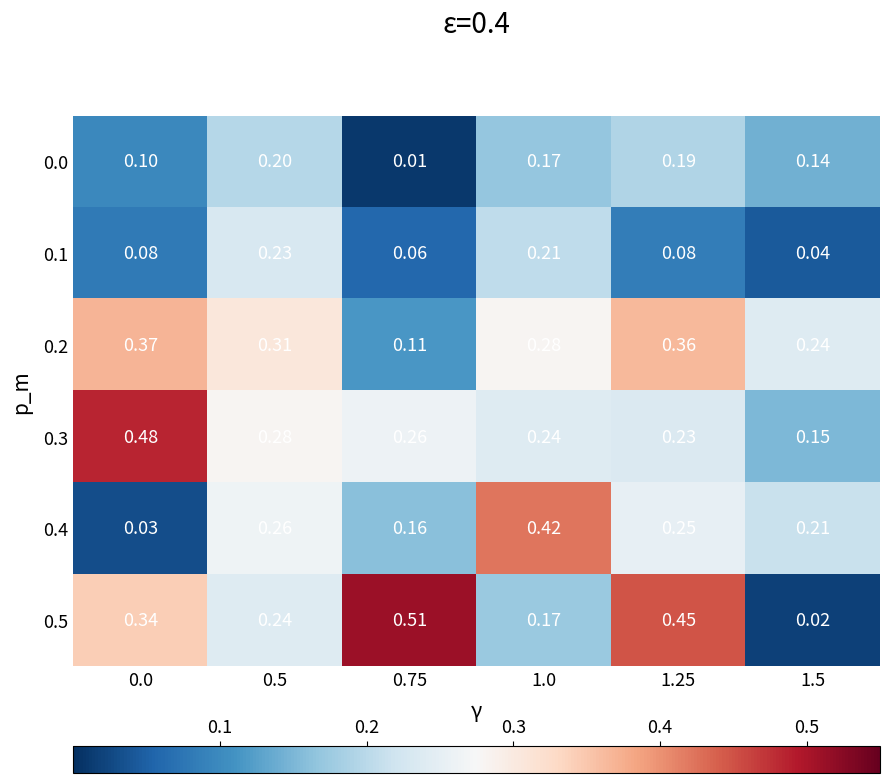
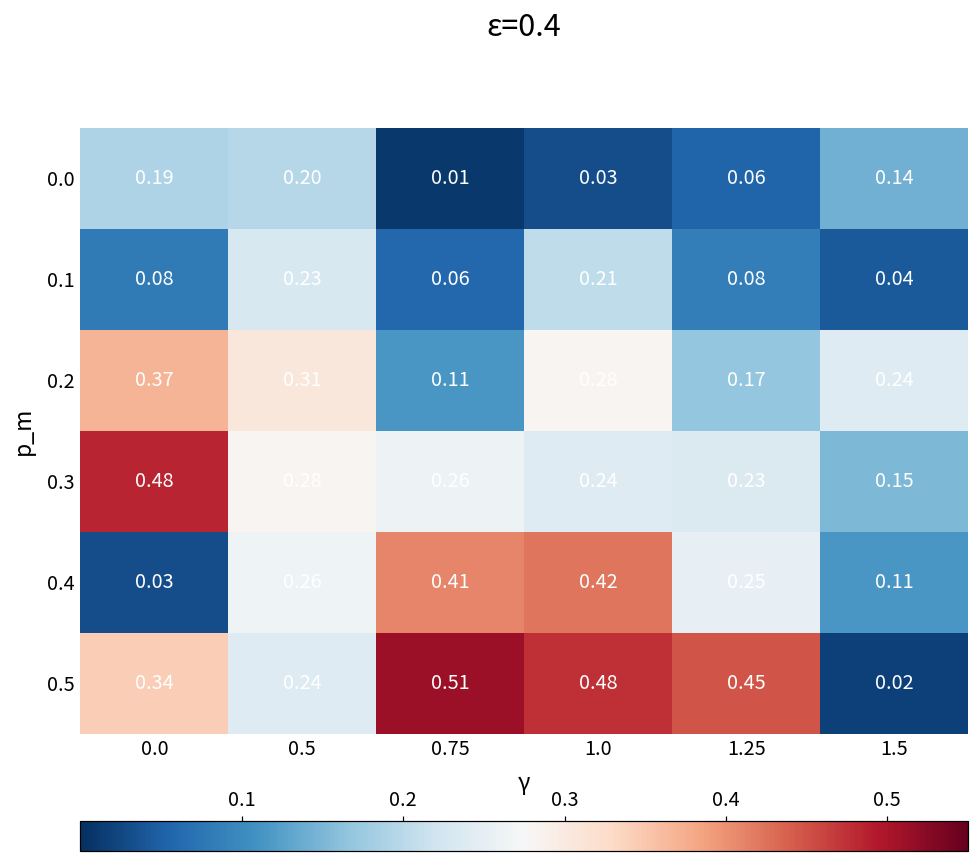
  {
    "0.0": {
-     "0.0": 0.10,
+     "0.0": 0.19,
      "0.5": 0.20,
      "0.75": 0.01,
-     "1.0": 0.17,
-     "1.25": 0.19,
+     "1.0": 0.03,
+     "1.25": 0.06,
      "1.5": 0.14
    },
    "0.1": {
      "0.0": 0.08,
      "0.75": 0.06,
      "1.0": 0.21,
      "1.25": 0.08,
      "1.5": 0.04
    },
    "0.2": {
      "0.0": 0.37,
      "0.75": 0.11,
-     "1.25": 0.36
+     "1.25": 0.17
    },
    "0.3": {
      "0.0": 0.48,
      "1.5": 0.15
    },
    "0.4": {
      "0.0": 0.03,
-     "0.75": 0.16,
+     "0.75": 0.41,
      "1.0": 0.42,
-     "1.5": 0.21
+     "1.5": 0.11
    },
    "0.5": {
      "0.0": 0.34,
      "0.75": 0.51,
-     "1.0": 0.17,
+     "1.0": 0.48,
      "1.25": 0.45,
      "1.5": 0.02
    }
  }
